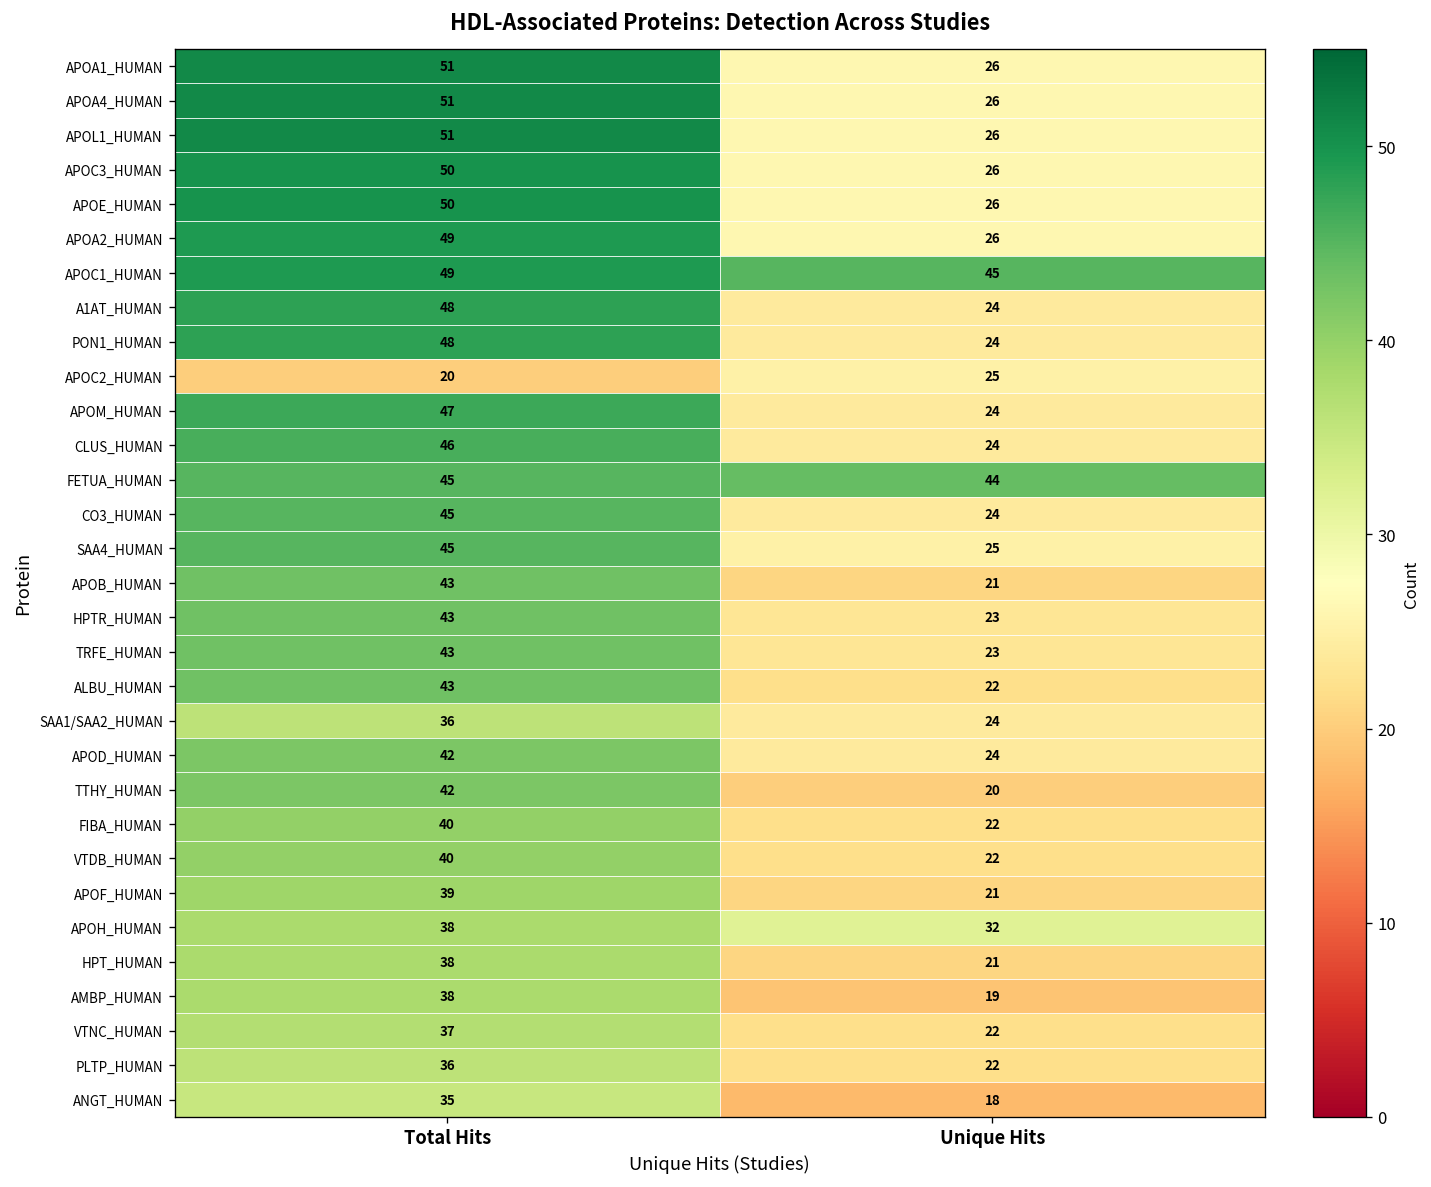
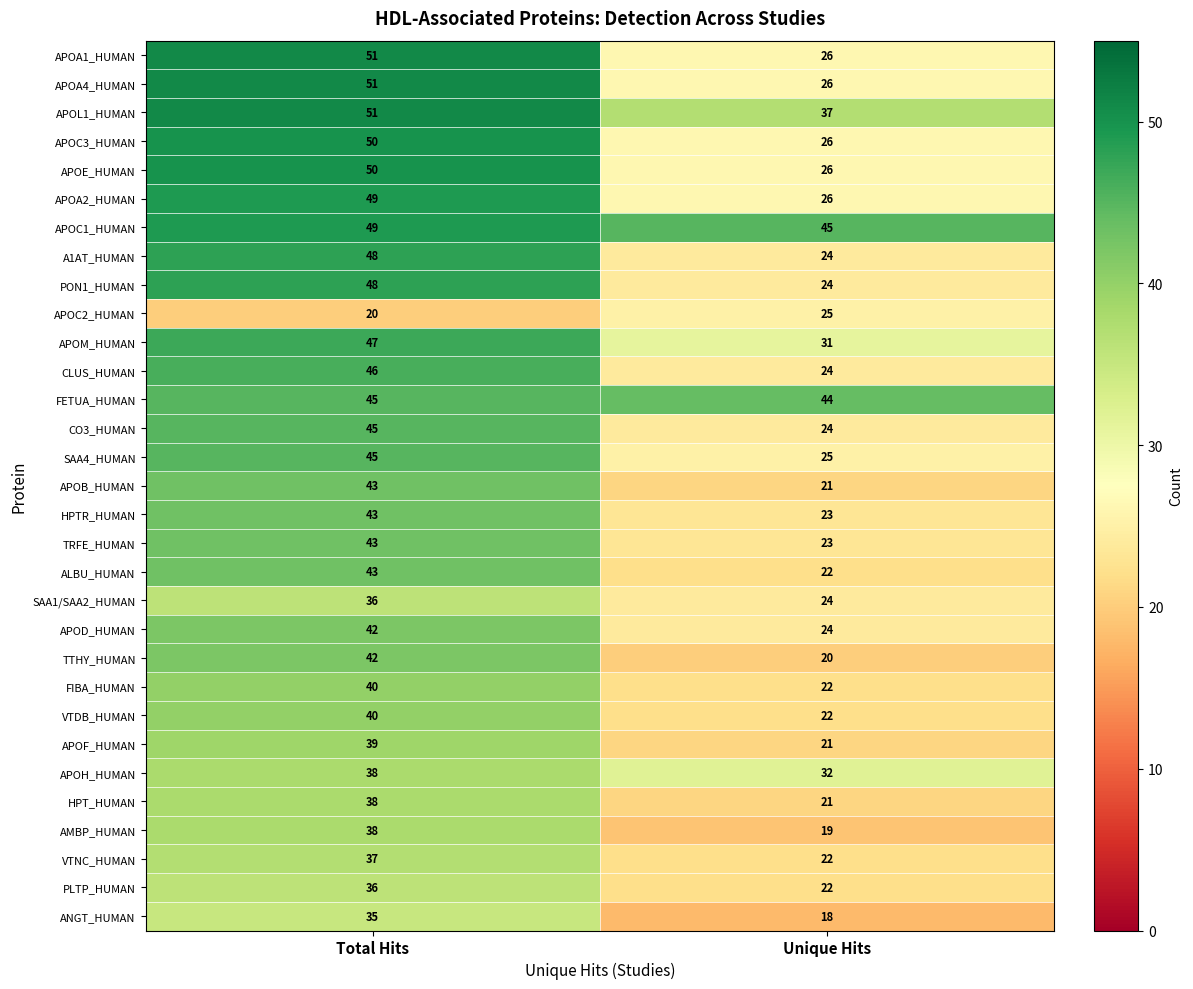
  {
    "APOA1_HUMAN": {
      "Total Hits": 51,
      "Unique Hits": 26
    },
    "APOA4_HUMAN": {
      "Total Hits": 51,
      "Unique Hits": 26
    },
    "APOL1_HUMAN": {
      "Total Hits": 51,
-     "Unique Hits": 26
+     "Unique Hits": 37
    },
    "APOC3_HUMAN": {
      "Total Hits": 50,
      "Unique Hits": 26
    },
    "APOE_HUMAN": {
      "Total Hits": 50,
      "Unique Hits": 26
    },
    "APOA2_HUMAN": {
      "Total Hits": 49,
      "Unique Hits": 26
    },
    "APOC1_HUMAN": {
      "Total Hits": 49,
      "Unique Hits": 45
    },
    "A1AT_HUMAN": {
      "Total Hits": 48,
      "Unique Hits": 24
    },
    "PON1_HUMAN": {
      "Total Hits": 48,
      "Unique Hits": 24
    },
    "APOC2_HUMAN": {
      "Total Hits": 20,
      "Unique Hits": 25
    },
    "APOM_HUMAN": {
      "Total Hits": 47,
-     "Unique Hits": 24
+     "Unique Hits": 31
    },
    "CLUS_HUMAN": {
      "Total Hits": 46,
      "Unique Hits": 24
    },
    "FETUA_HUMAN": {
      "Total Hits": 45,
      "Unique Hits": 44
    },
    "CO3_HUMAN": {
      "Total Hits": 45,
      "Unique Hits": 24
    },
    "SAA4_HUMAN": {
      "Total Hits": 45,
      "Unique Hits": 25
    },
    "APOB_HUMAN": {
      "Total Hits": 43,
      "Unique Hits": 21
    },
    "HPTR_HUMAN": {
      "Total Hits": 43,
      "Unique Hits": 23
    },
    "TRFE_HUMAN": {
      "Total Hits": 43,
      "Unique Hits": 23
    },
    "ALBU_HUMAN": {
      "Total Hits": 43,
      "Unique Hits": 22
    },
    "SAA1/SAA2_HUMAN": {
      "Total Hits": 36,
      "Unique Hits": 24
    },
    "APOD_HUMAN": {
      "Total Hits": 42,
      "Unique Hits": 24
    },
    "TTHY_HUMAN": {
      "Total Hits": 42,
      "Unique Hits": 20
    },
    "FIBA_HUMAN": {
      "Total Hits": 40,
      "Unique Hits": 22
    },
    "VTDB_HUMAN": {
      "Total Hits": 40,
      "Unique Hits": 22
    },
    "APOF_HUMAN": {
      "Total Hits": 39,
      "Unique Hits": 21
    },
    "APOH_HUMAN": {
      "Total Hits": 38,
      "Unique Hits": 32
    },
    "HPT_HUMAN": {
      "Total Hits": 38,
      "Unique Hits": 21
    },
    "AMBP_HUMAN": {
      "Total Hits": 38,
      "Unique Hits": 19
    },
    "VTNC_HUMAN": {
      "Total Hits": 37,
      "Unique Hits": 22
    },
    "PLTP_HUMAN": {
      "Total Hits": 36,
      "Unique Hits": 22
    },
    "ANGT_HUMAN": {
      "Total Hits": 35,
      "Unique Hits": 18
    }
  }
